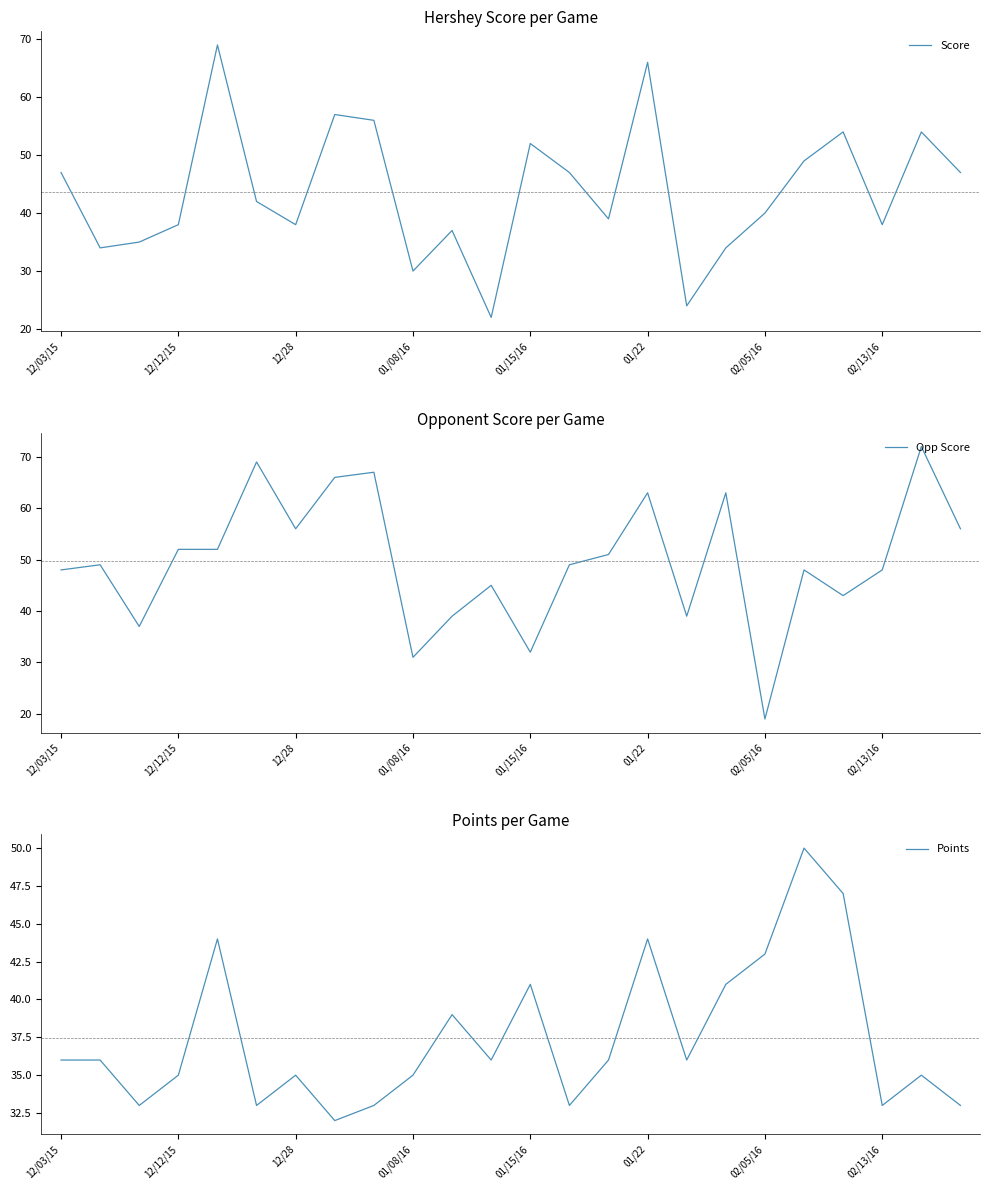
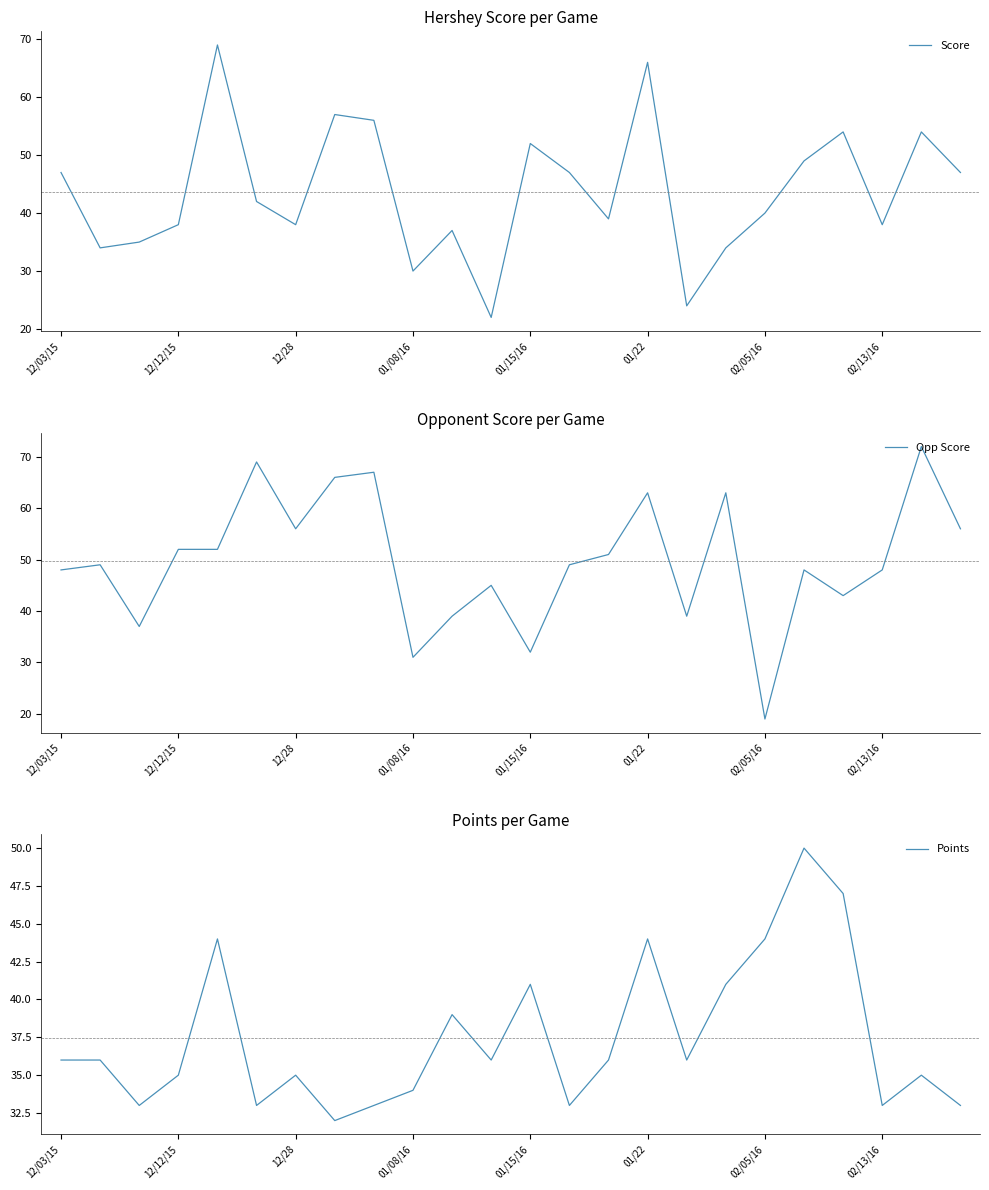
  {
    "Hershey Score per Game": {
      "12/03/15": 47,
      "12/12/15": 38,
      "12/28": 38,
      "01/08/16": 30,
      "01/15/16": 52,
      "01/22": 66,
      "02/05/16": 40,
      "02/13/16": 38
    },
    "Opponent Score per Game": {
      "12/03/15": 48,
      "12/12/15": 52,
      "12/28": 56,
      "01/08/16": 31,
      "01/15/16": 32,
      "01/22": 63,
      "02/05/16": 19,
      "02/13/16": 48
    },
    "Points per Game": {
      "12/03/15": 36,
      "12/12/15": 35,
      "12/28": 35,
-     "01/08/16": 35,
+     "01/08/16": 34,
      "01/15/16": 41,
      "01/22": 44,
-     "02/05/16": 43,
+     "02/05/16": 44,
      "02/13/16": 33
    }
  }
